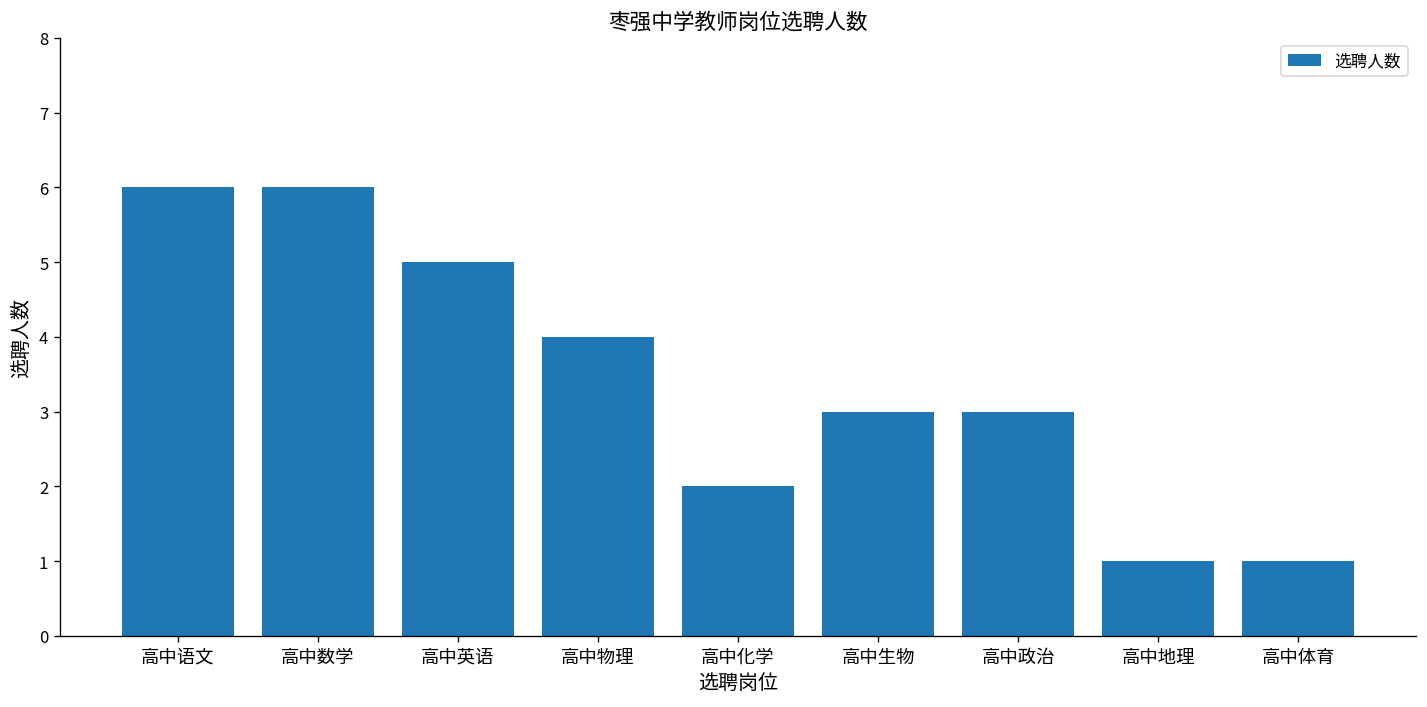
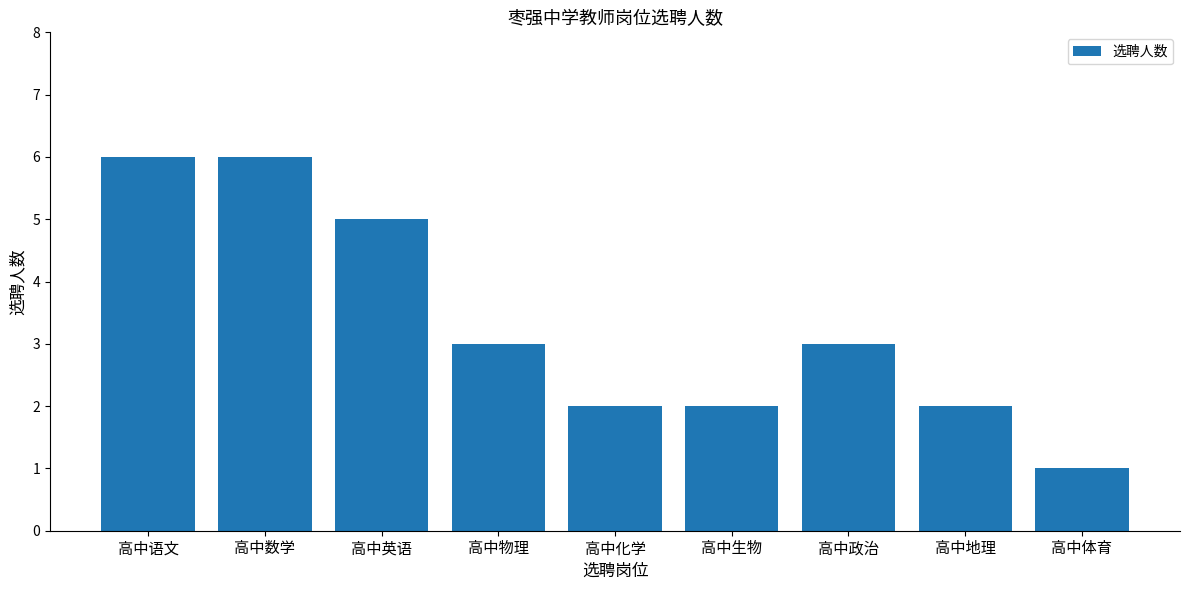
  {
    "高中语文": 6,
    "高中数学": 6,
    "高中英语": 5,
-   "高中物理": 4,
+   "高中物理": 3,
    "高中化学": 2,
-   "高中生物": 3,
+   "高中生物": 2,
    "高中政治": 3,
-   "高中地理": 1,
+   "高中地理": 2,
    "高中体育": 1
  }
